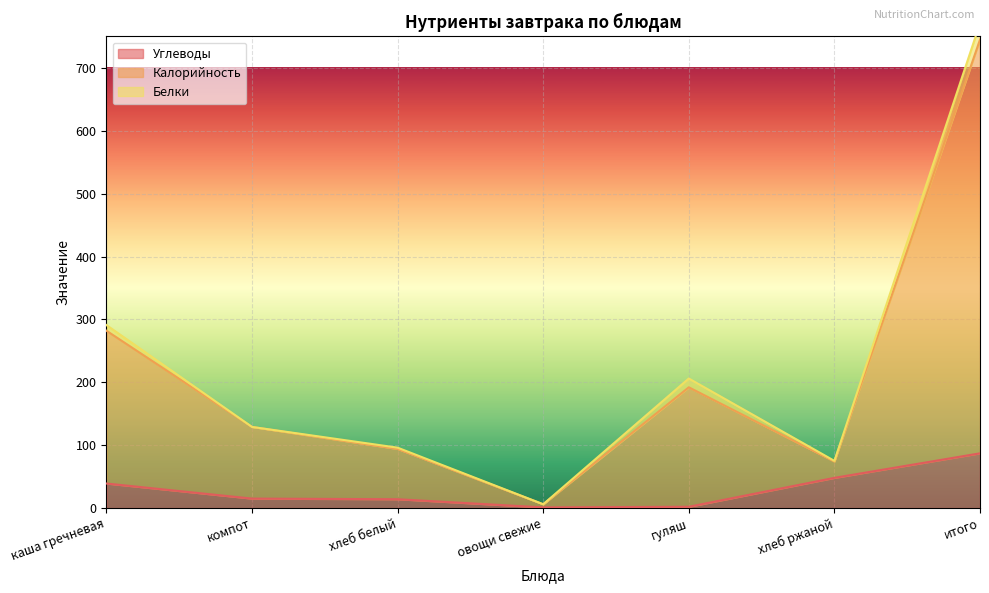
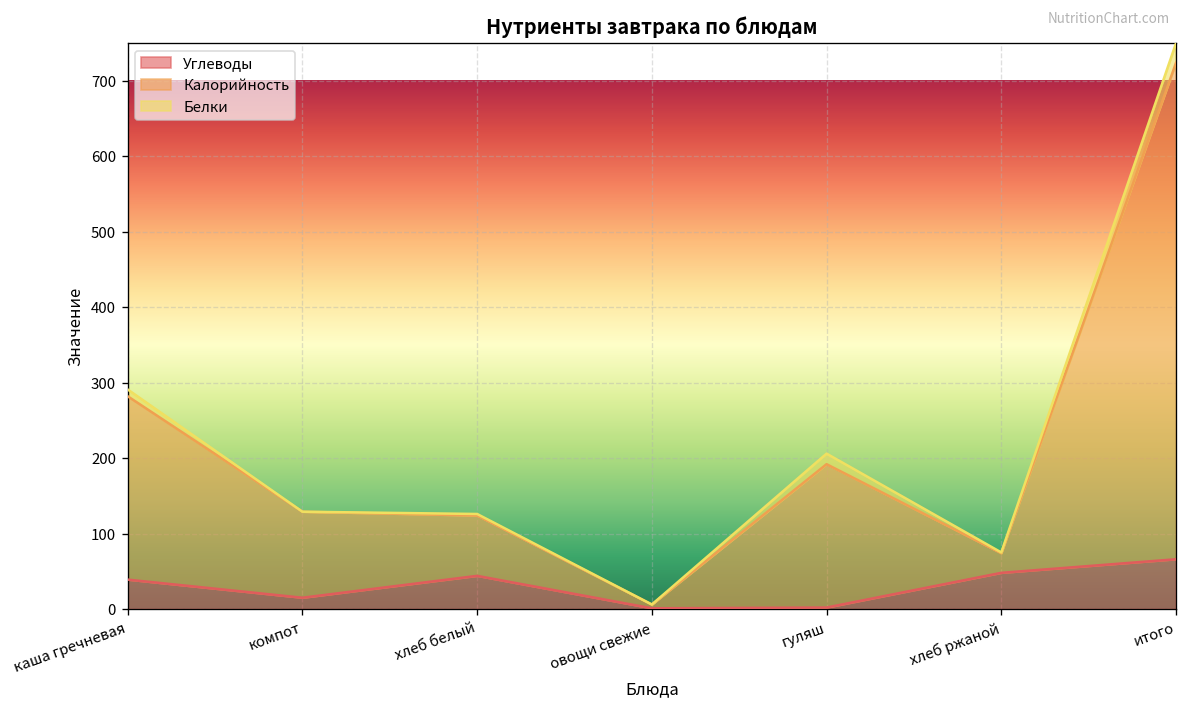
  {
    "Углеводы": {
      "каша гречневая": 40,
      "компот": 20,
-     "хлеб белый": 10,
+     "хлеб белый": 40,
      "овощи свежие": 0,
      "гуляш": 0,
      "хлеб ржаной": 50,
-     "итого": 90
+     "итого": 70
    }
  }
